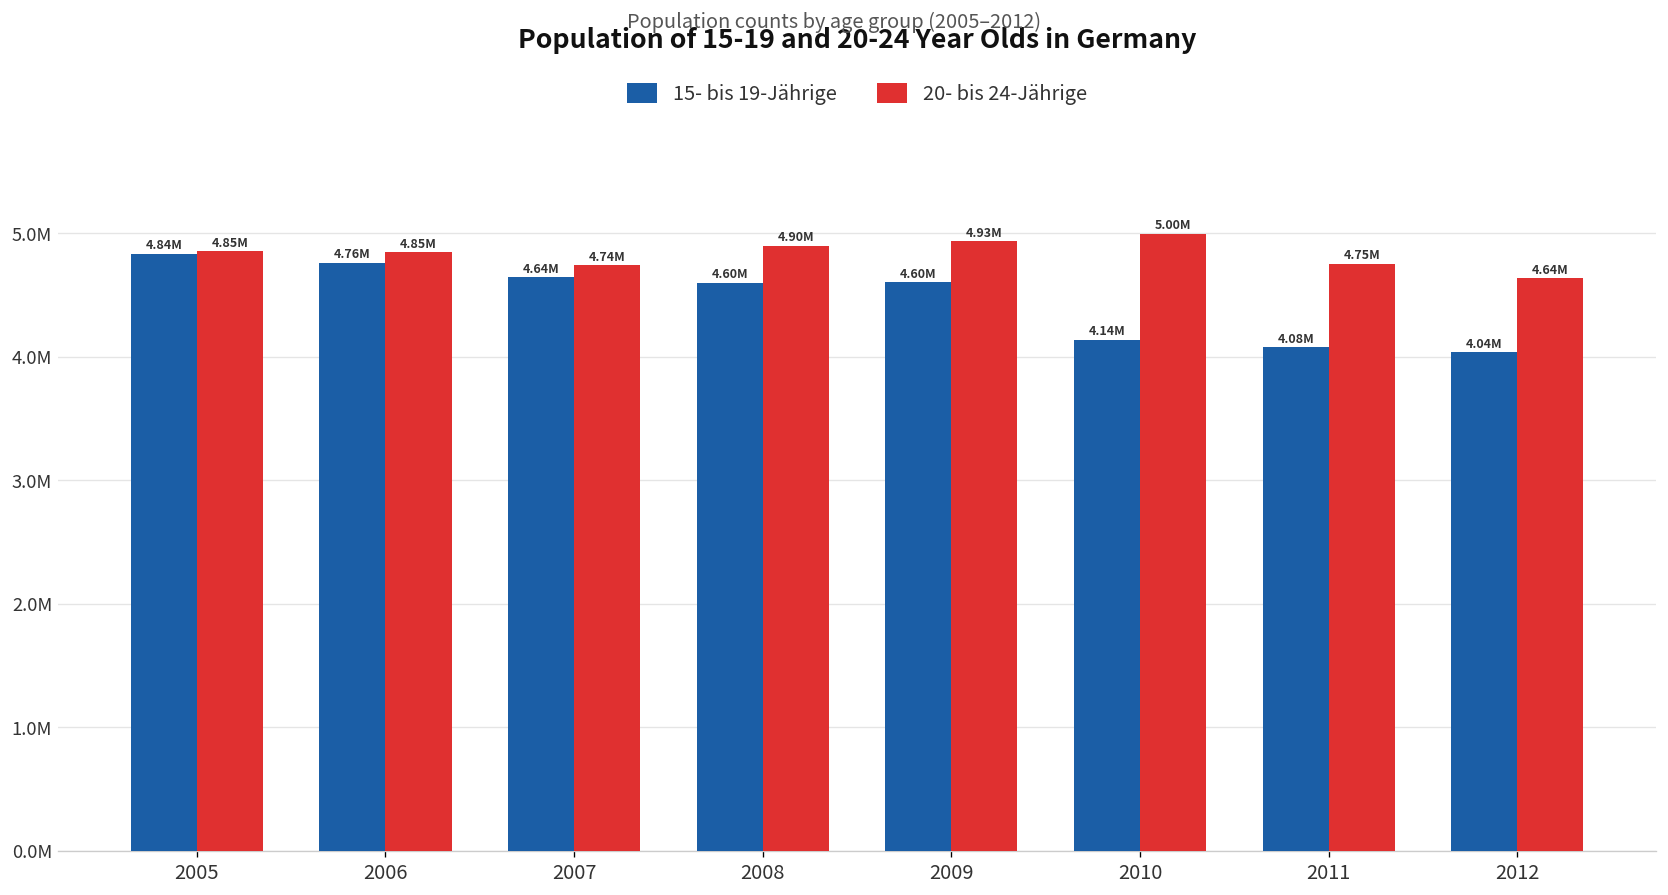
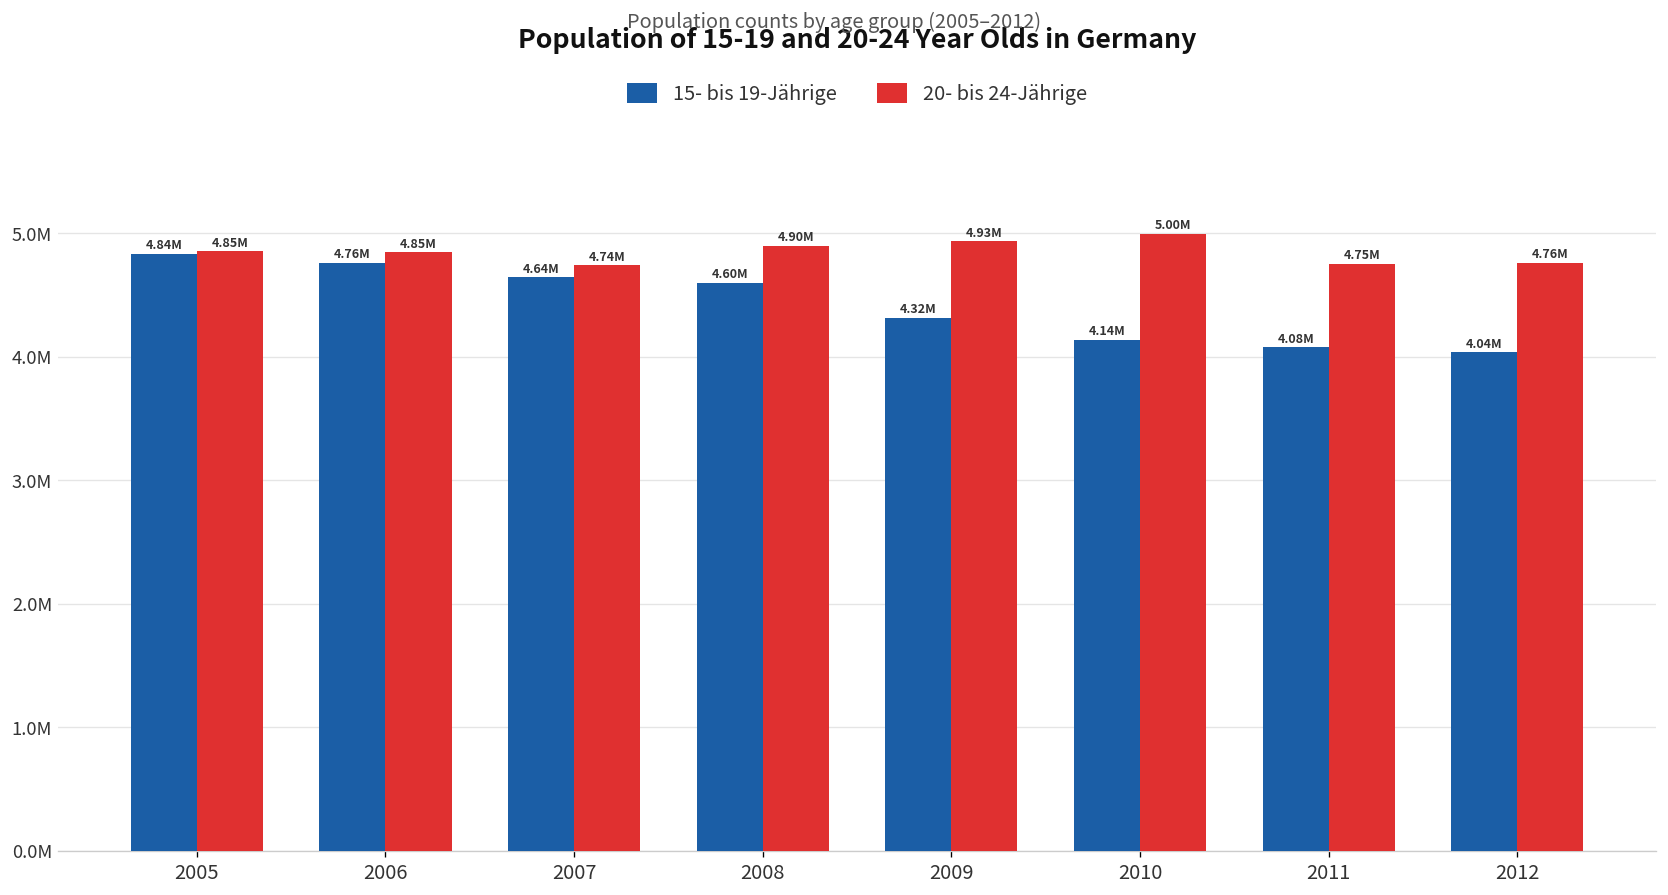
  {
    "15- bis 19-Jährige": {
      "2005": "4.84M",
      "2006": "4.76M",
      "2007": "4.64M",
      "2008": "4.60M",
-     "2009": "4.60M",
+     "2009": "4.32M",
      "2010": "4.14M",
      "2011": "4.08M",
      "2012": "4.04M"
    },
    "20- bis 24-Jährige": {
      "2005": "4.85M",
      "2006": "4.85M",
      "2007": "4.74M",
      "2008": "4.90M",
      "2009": "4.93M",
      "2010": "5.00M",
      "2011": "4.75M",
-     "2012": "4.64M"
+     "2012": "4.76M"
    }
  }
